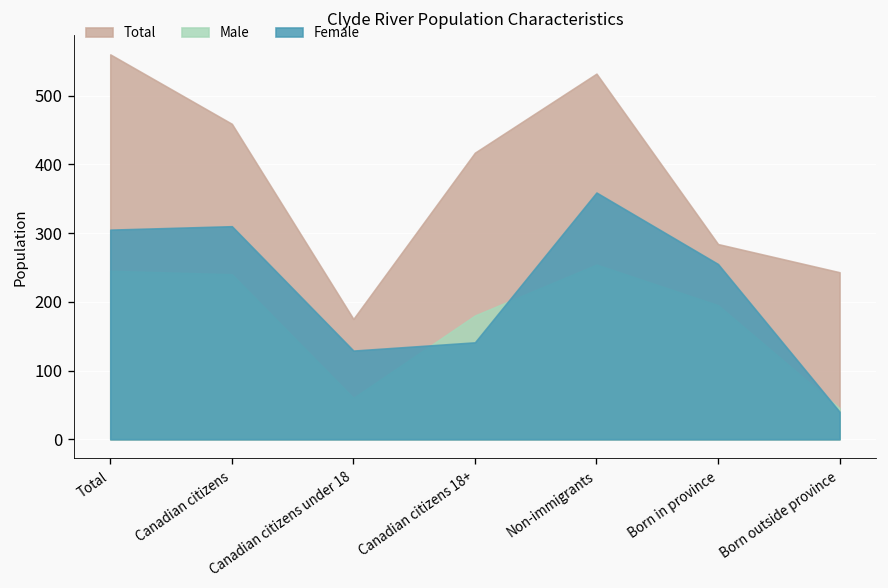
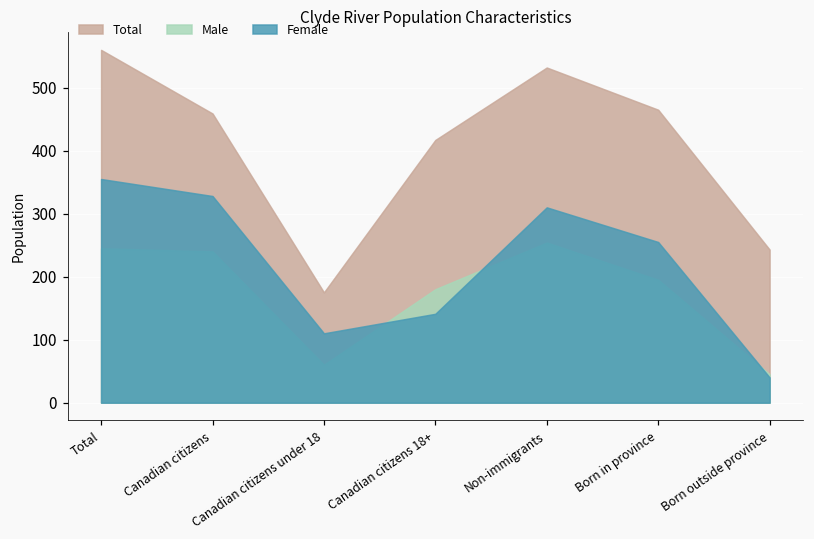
  {
    "Total": {
      "Total": 560,
      "Canadian citizens": 460,
      "Canadian citizens under 18": 180,
      "Canadian citizens 18+": 420,
      "Non-immigrants": 530,
-     "Born in province": 280,
+     "Born in province": 470,
      "Born outside province": 240
    },
    "Male": {
      "Total": 250,
      "Canadian citizens": 240,
      "Canadian citizens under 18": 60,
      "Canadian citizens 18+": 180,
      "Non-immigrants": 250,
      "Born in province": 200,
      "Born outside province": 50
    },
    "Female": {
-     "Total": 310,
-     "Canadian citizens": 310,
-     "Canadian citizens under 18": 130,
+     "Total": 360,
+     "Canadian citizens": 330,
+     "Canadian citizens under 18": 110,
      "Canadian citizens 18+": 140,
-     "Non-immigrants": 360,
+     "Non-immigrants": 310,
      "Born in province": 260,
      "Born outside province": 40
    }
  }
